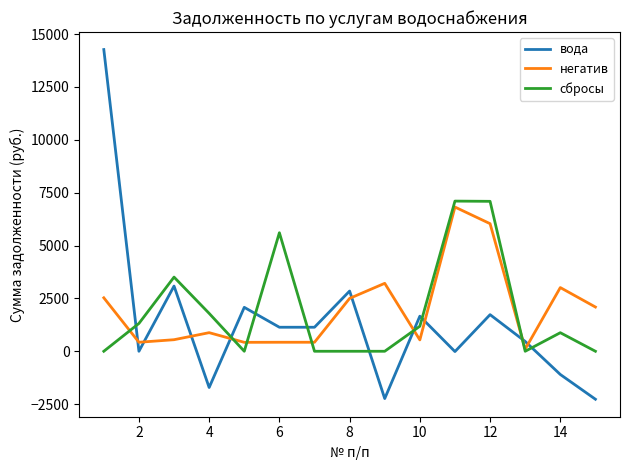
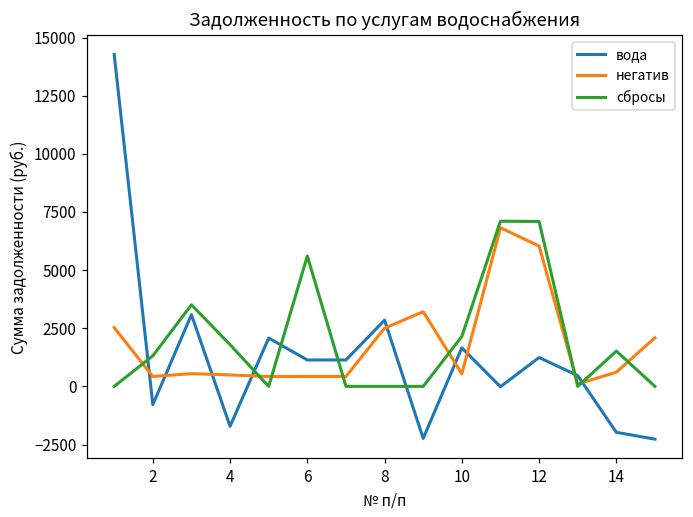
  {
    "вода": {
-     "2": 0,
+     "2": -800,
      "4": -1700,
      "6": 1100,
      "8": 2800,
      "10": 1700,
-     "12": 1700,
-     "14": -1100
+     "12": 1200,
+     "14": -2000
    },
    "негатив": {
      "2": 400,
-     "4": 900,
+     "4": 500,
      "6": 400,
      "8": 2500,
      "10": 500,
      "12": 6000,
-     "14": 3000
+     "14": 600
    },
    "сбросы": {
      "2": 1300,
      "4": 1800,
      "6": 5600,
      "8": 0,
-     "10": 1200,
+     "10": 2100,
      "12": 7100,
-     "14": 900
+     "14": 1500
    }
  }
